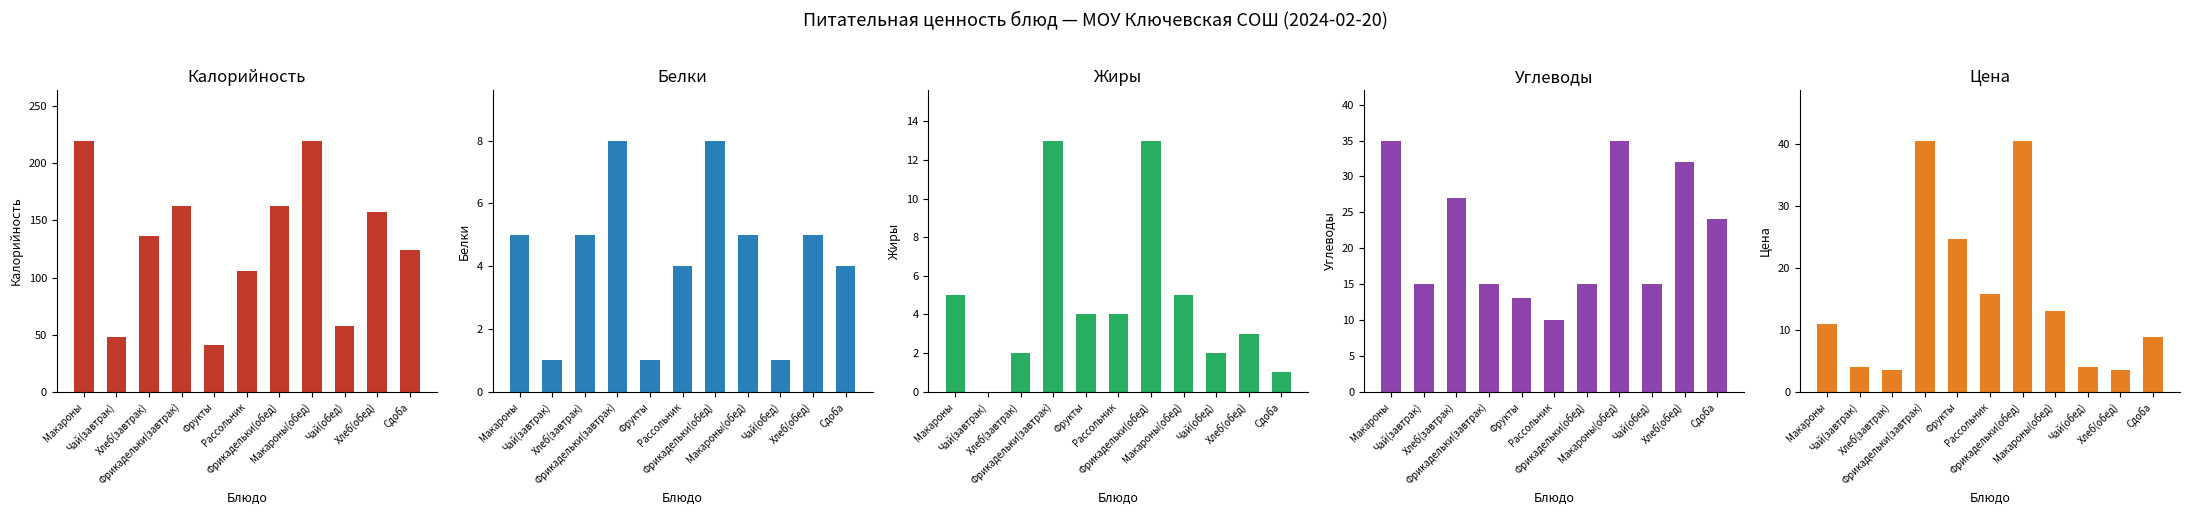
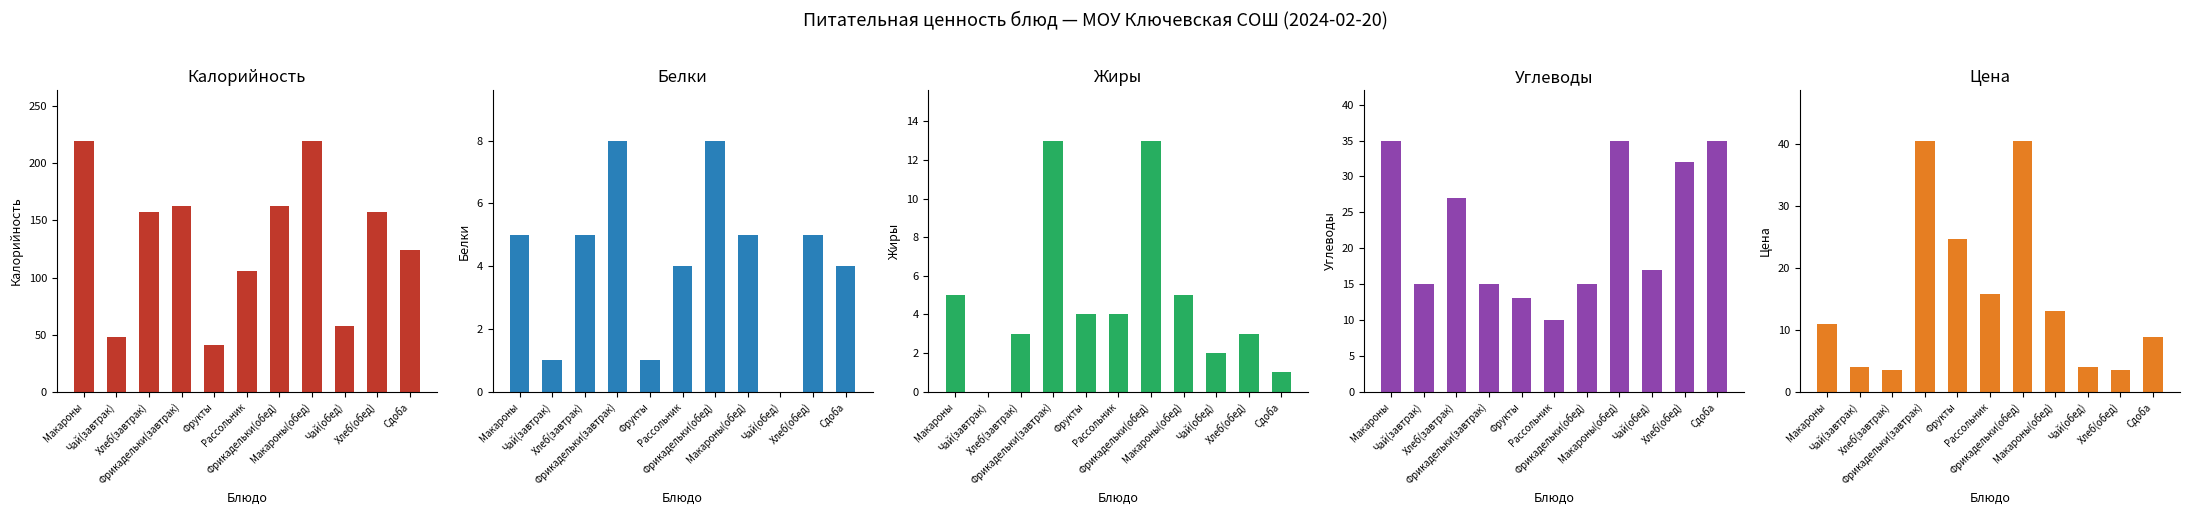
  {
    "Калорийность": {
      "Макароны": 220,
      "Чай(завтрак)": 48,
-     "Хлеб(завтрак)": 136,
+     "Хлеб(завтрак)": 157,
      "Фрикадельки(завтрак)": 163,
      "Фрукты": 41,
      "Рассольник": 106,
      "Фрикадельки(обед)": 163,
      "Макароны(обед)": 220,
      "Чай(обед)": 58,
      "Хлеб(обед)": 157,
      "Сдоба": 124
    },
    "Белки": {
      "Макароны": 5,
      "Чай(завтрак)": 1,
      "Хлеб(завтрак)": 5,
      "Фрикадельки(завтрак)": 8,
      "Фрукты": 1,
      "Рассольник": 4,
      "Фрикадельки(обед)": 8,
      "Макароны(обед)": 5,
-     "Чай(обед)": 1,
+     "Чай(обед)": 0,
      "Хлеб(обед)": 5,
      "Сдоба": 4
    },
    "Жиры": {
      "Макароны": 5,
      "Чай(завтрак)": 0,
-     "Хлеб(завтрак)": 2,
+     "Хлеб(завтрак)": 3,
      "Фрикадельки(завтрак)": 13,
      "Фрукты": 4,
      "Рассольник": 4,
      "Фрикадельки(обед)": 13,
      "Макароны(обед)": 5,
      "Чай(обед)": 2,
      "Хлеб(обед)": 3,
      "Сдоба": 1
    },
    "Углеводы": {
      "Макароны": 35,
      "Чай(завтрак)": 15,
      "Хлеб(завтрак)": 27,
      "Фрикадельки(завтрак)": 15,
      "Фрукты": 13,
      "Рассольник": 10,
      "Фрикадельки(обед)": 15,
      "Макароны(обед)": 35,
-     "Чай(обед)": 15,
+     "Чай(обед)": 17,
      "Хлеб(обед)": 32,
-     "Сдоба": 24
+     "Сдоба": 35
    },
    "Цена": {
      "Макароны": 11,
      "Чай(завтрак)": 4,
      "Хлеб(завтрак)": 4,
      "Фрикадельки(завтрак)": 41,
      "Фрукты": 25,
      "Рассольник": 16,
      "Фрикадельки(обед)": 41,
      "Макароны(обед)": 13,
      "Чай(обед)": 4,
      "Хлеб(обед)": 4,
      "Сдоба": 9
    }
  }
